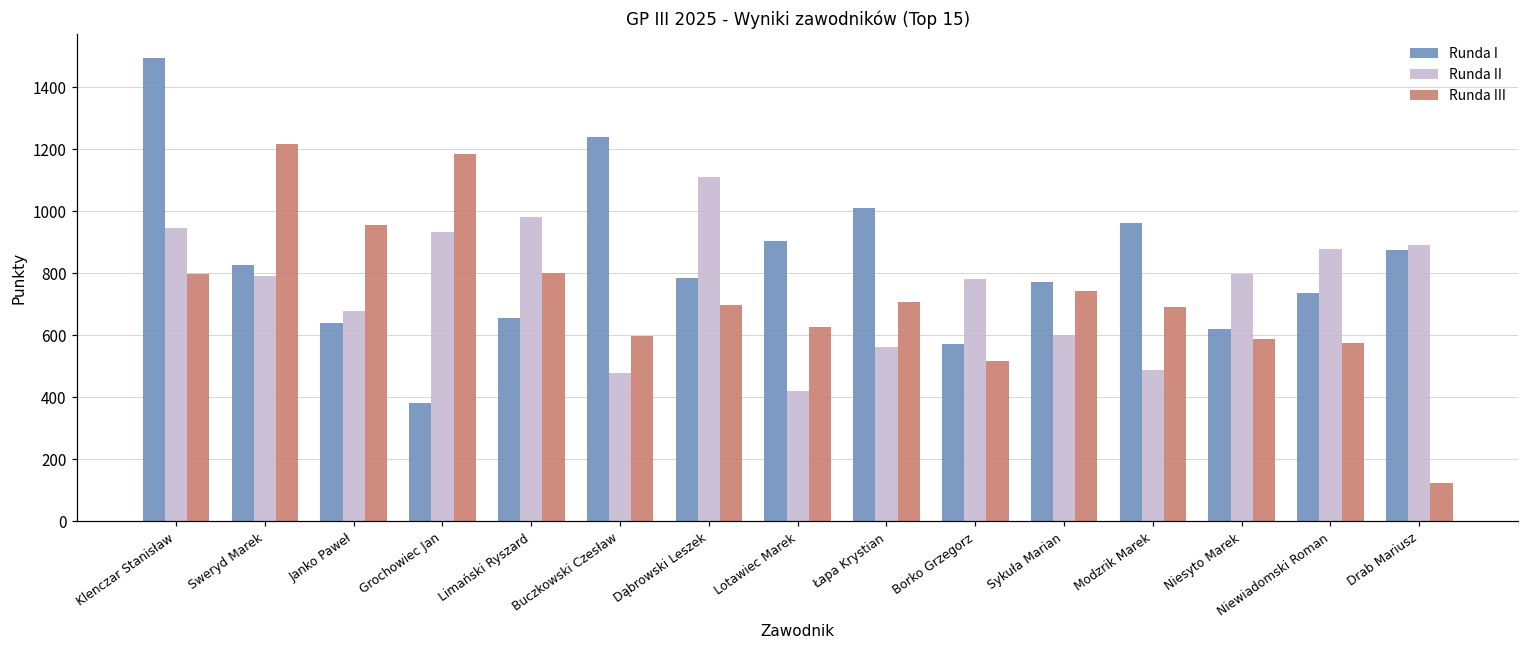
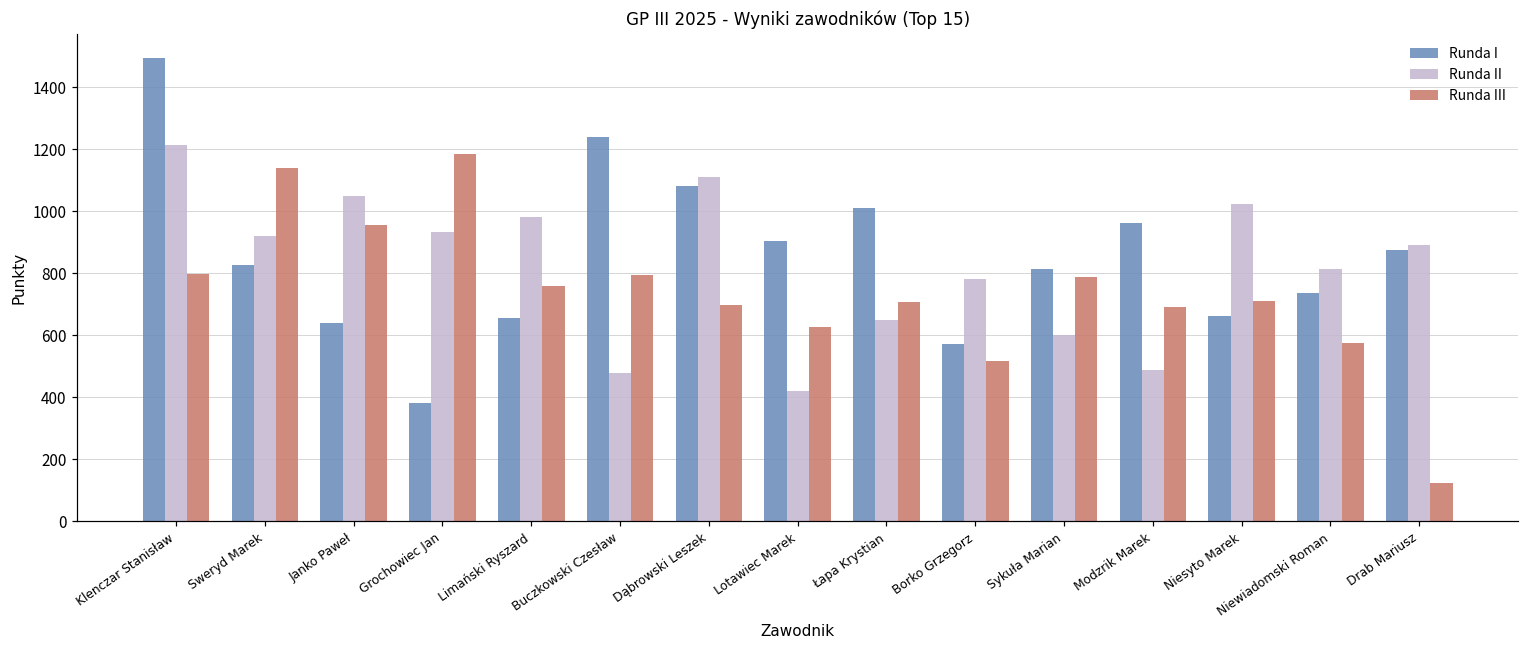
  {
    "Runda I": {
      "Klenczar Stanisław": 1500,
      "Sweryd Marek": 830,
      "Janko Paweł": 640,
      "Grochowiec Jan": 380,
      "Limański Ryszard": 650,
      "Buczkowski Czesław": 1240,
-     "Dąbrowski Leszek": 780,
+     "Dąbrowski Leszek": 1080,
      "Lotawiec Marek": 900,
      "Łapa Krystian": 1010,
      "Borko Grzegorz": 570,
-     "Sykuła Marian": 770,
+     "Sykuła Marian": 810,
      "Modzrik Marek": 960,
-     "Niesyto Marek": 620,
+     "Niesyto Marek": 660,
      "Niewiadomski Roman": 740,
      "Drab Mariusz": 880
    },
    "Runda II": {
-     "Klenczar Stanisław": 950,
-     "Sweryd Marek": 790,
-     "Janko Paweł": 680,
+     "Klenczar Stanisław": 1210,
+     "Sweryd Marek": 920,
+     "Janko Paweł": 1050,
      "Grochowiec Jan": 930,
      "Limański Ryszard": 980,
      "Buczkowski Czesław": 480,
      "Dąbrowski Leszek": 1110,
      "Lotawiec Marek": 420,
-     "Łapa Krystian": 560,
+     "Łapa Krystian": 650,
      "Borko Grzegorz": 780,
      "Sykuła Marian": 600,
      "Modzrik Marek": 490,
-     "Niesyto Marek": 800,
-     "Niewiadomski Roman": 880,
+     "Niesyto Marek": 1020,
+     "Niewiadomski Roman": 810,
      "Drab Mariusz": 890
    },
    "Runda III": {
      "Klenczar Stanisław": 800,
-     "Sweryd Marek": 1220,
+     "Sweryd Marek": 1140,
      "Janko Paweł": 950,
      "Grochowiec Jan": 1180,
-     "Limański Ryszard": 800,
-     "Buczkowski Czesław": 600,
+     "Limański Ryszard": 760,
+     "Buczkowski Czesław": 800,
      "Dąbrowski Leszek": 700,
      "Lotawiec Marek": 630,
      "Łapa Krystian": 710,
      "Borko Grzegorz": 520,
-     "Sykuła Marian": 740,
+     "Sykuła Marian": 790,
      "Modzrik Marek": 690,
-     "Niesyto Marek": 590,
+     "Niesyto Marek": 710,
      "Niewiadomski Roman": 570,
      "Drab Mariusz": 120
    }
  }
